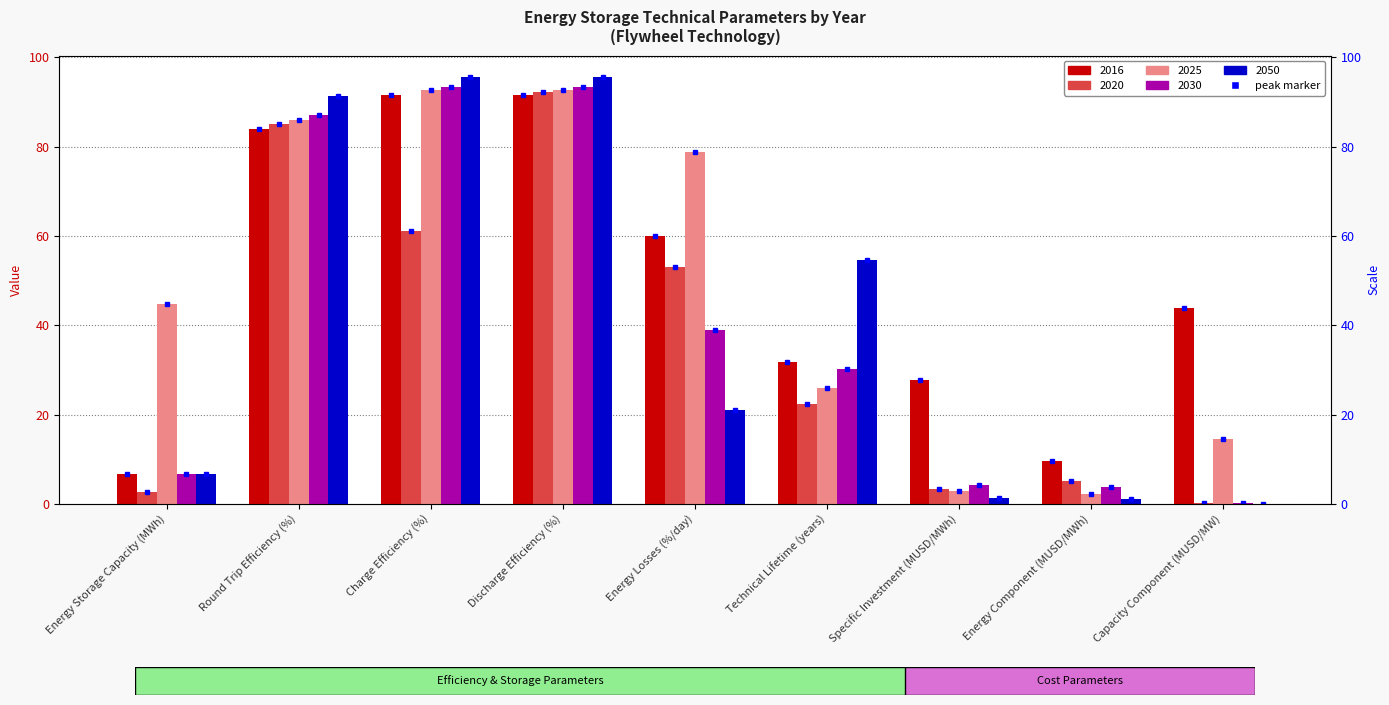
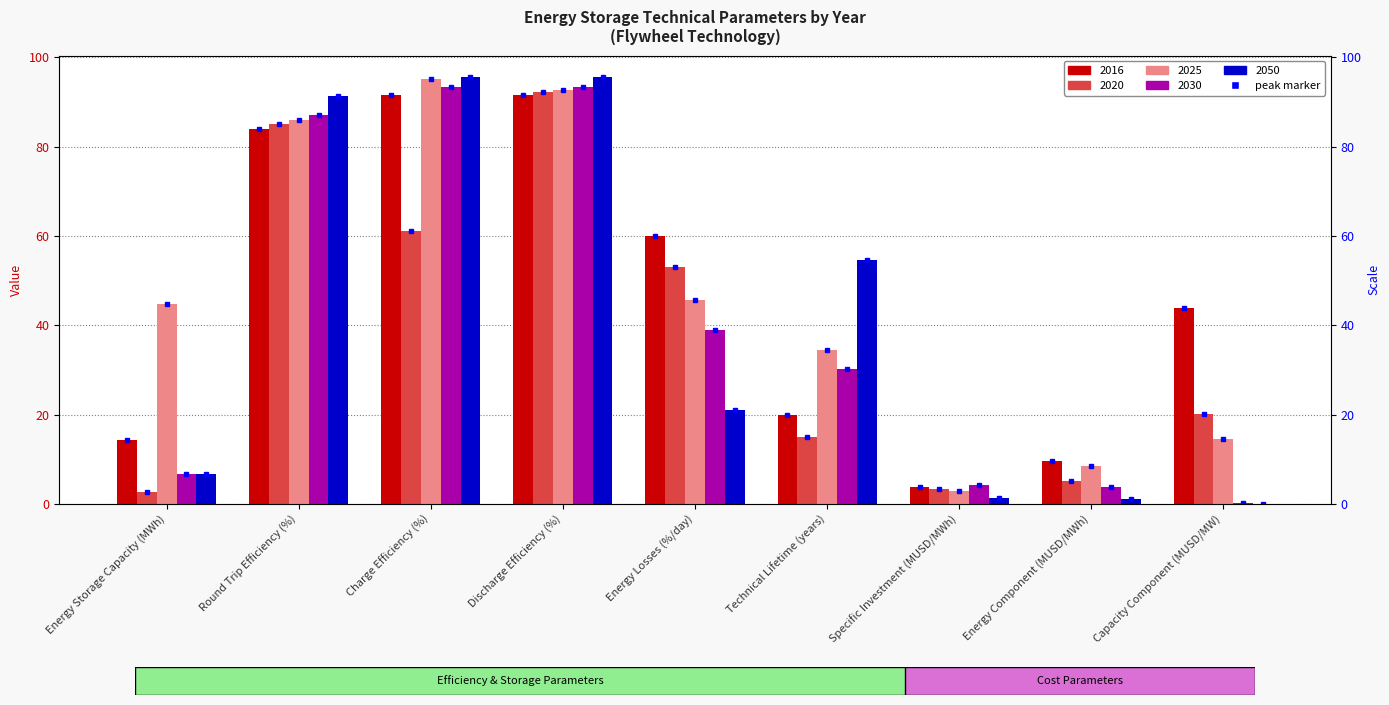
  {
    "2016": {
-     "Energy Storage Capacity (MWh)": 7,
+     "Energy Storage Capacity (MWh)": 14,
      "Round Trip Efficiency (%)": 84,
      "Charge Efficiency (%)": 92,
      "Discharge Efficiency (%)": 92,
      "Energy Losses (%/day)": 60,
-     "Technical Lifetime (years)": 32,
-     "Specific Investment (MUSD/MWh)": 28,
+     "Technical Lifetime (years)": 20,
+     "Specific Investment (MUSD/MWh)": 4,
      "Energy Component (MUSD/MWh)": 10,
      "Capacity Component (MUSD/MW)": 44
    },
    "2020": {
      "Energy Storage Capacity (MWh)": 3,
      "Round Trip Efficiency (%)": 85,
      "Charge Efficiency (%)": 61,
      "Discharge Efficiency (%)": 92,
      "Energy Losses (%/day)": 53,
-     "Technical Lifetime (years)": 23,
+     "Technical Lifetime (years)": 15,
      "Specific Investment (MUSD/MWh)": 3,
      "Energy Component (MUSD/MWh)": 5,
-     "Capacity Component (MUSD/MW)": 0
+     "Capacity Component (MUSD/MW)": 20
    },
    "2025": {
      "Energy Storage Capacity (MWh)": 45,
      "Round Trip Efficiency (%)": 86,
-     "Charge Efficiency (%)": 93,
+     "Charge Efficiency (%)": 95,
      "Discharge Efficiency (%)": 93,
-     "Energy Losses (%/day)": 79,
-     "Technical Lifetime (years)": 26,
+     "Energy Losses (%/day)": 46,
+     "Technical Lifetime (years)": 35,
      "Specific Investment (MUSD/MWh)": 3,
-     "Energy Component (MUSD/MWh)": 2,
+     "Energy Component (MUSD/MWh)": 9,
      "Capacity Component (MUSD/MW)": 15
    },
    "2030": {
      "Energy Storage Capacity (MWh)": 7,
      "Round Trip Efficiency (%)": 87,
      "Charge Efficiency (%)": 93,
      "Discharge Efficiency (%)": 93,
      "Energy Losses (%/day)": 39,
      "Technical Lifetime (years)": 30,
      "Specific Investment (MUSD/MWh)": 4,
      "Energy Component (MUSD/MWh)": 4
    }
  }
